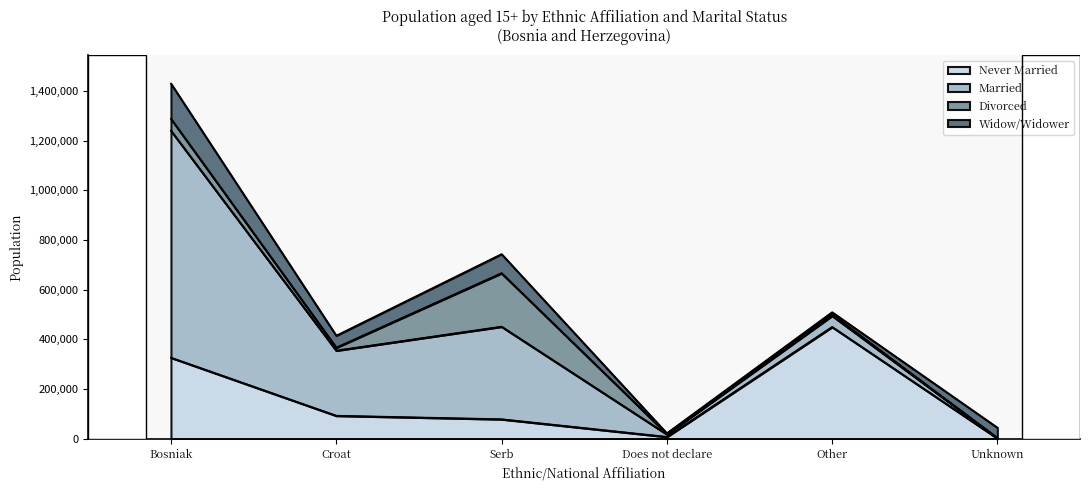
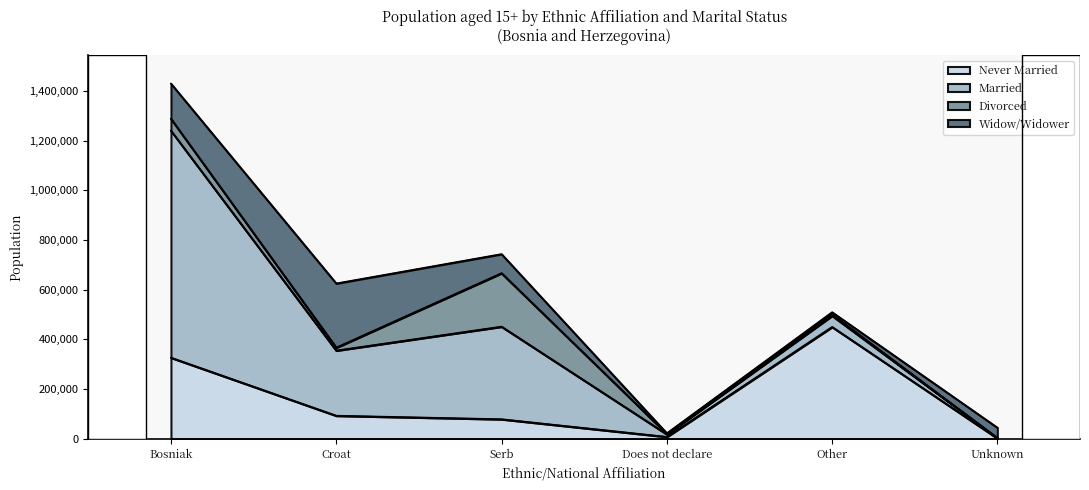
  {
    "Never Married": {
      "Bosniak": "330,000",
      "Croat": "90,000",
      "Serb": "80,000",
      "Other": "450,000"
    },
    "Married": {
      "Bosniak": "910,000",
      "Croat": "260,000",
      "Serb": "370,000"
    },
    "Divorced": {
      "Bosniak": "50,000",
      "Croat": "10,000",
      "Serb": "220,000"
    },
    "Widow/Widower": {
      "Bosniak": "140,000",
-     "Croat": "50,000",
+     "Croat": "260,000",
      "Serb": "80,000",
      "Unknown": "40,000"
    }
  }
